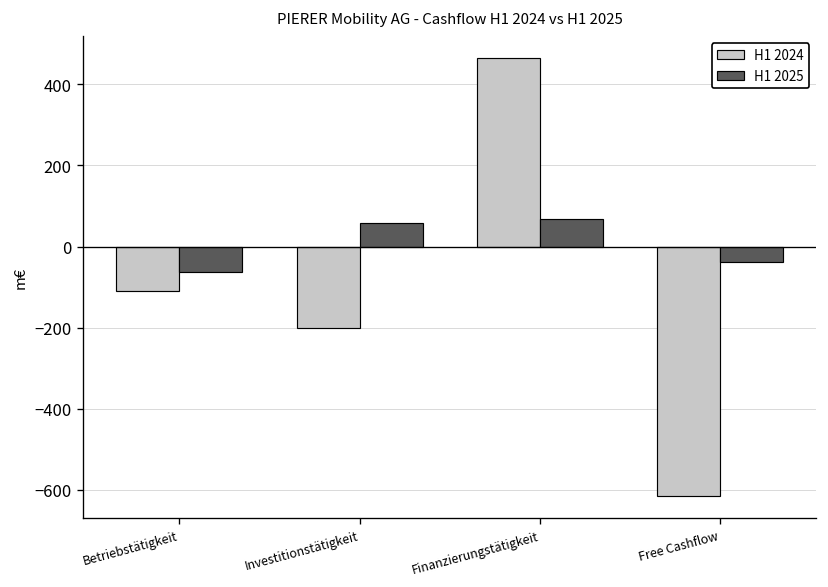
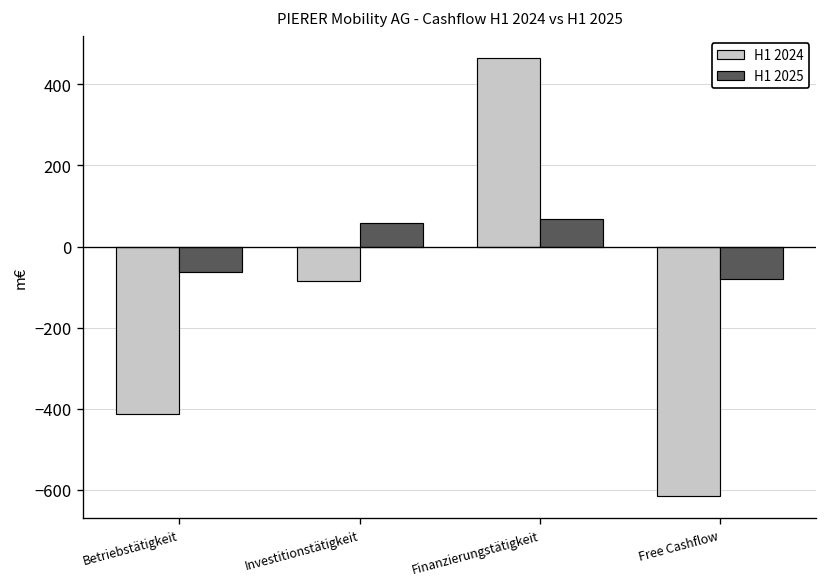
  {
    "H1 2024": {
-     "Betriebstätigkeit": -110,
-     "Investitionstätigkeit": -200,
+     "Betriebstätigkeit": -410,
+     "Investitionstätigkeit": -80,
      "Finanzierungstätigkeit": 460,
      "Free Cashflow": -610
    },
    "H1 2025": {
      "Betriebstätigkeit": -60,
      "Investitionstätigkeit": 60,
      "Finanzierungstätigkeit": 70,
-     "Free Cashflow": -40
+     "Free Cashflow": -80
    }
  }
